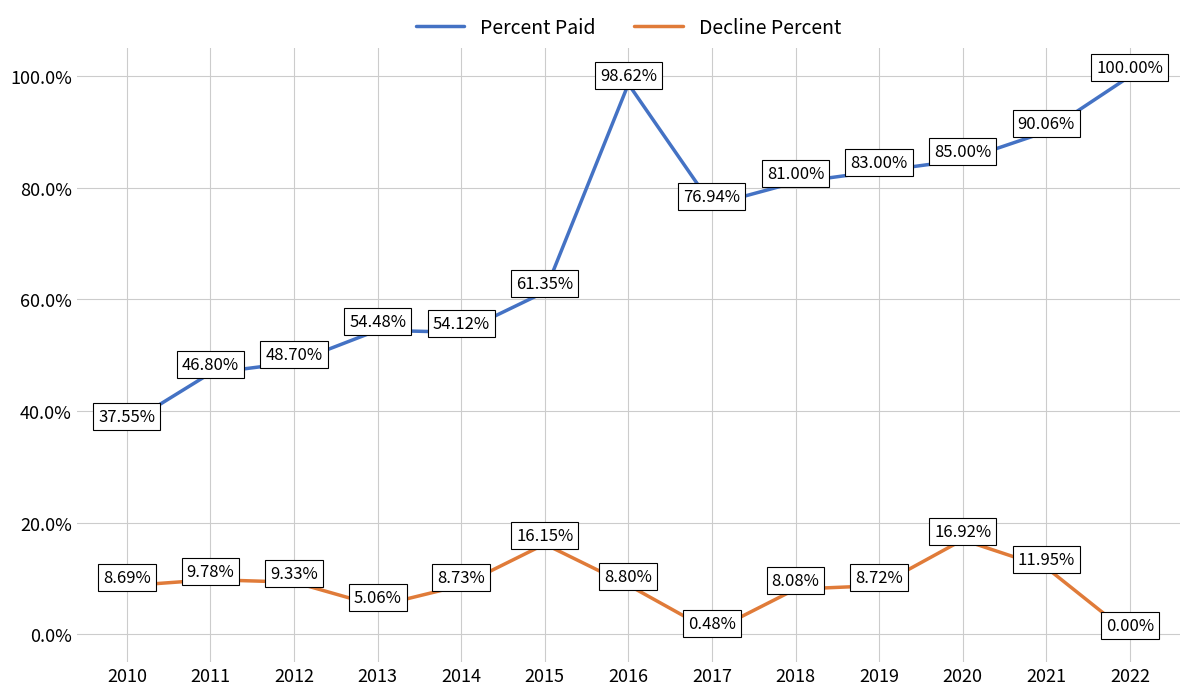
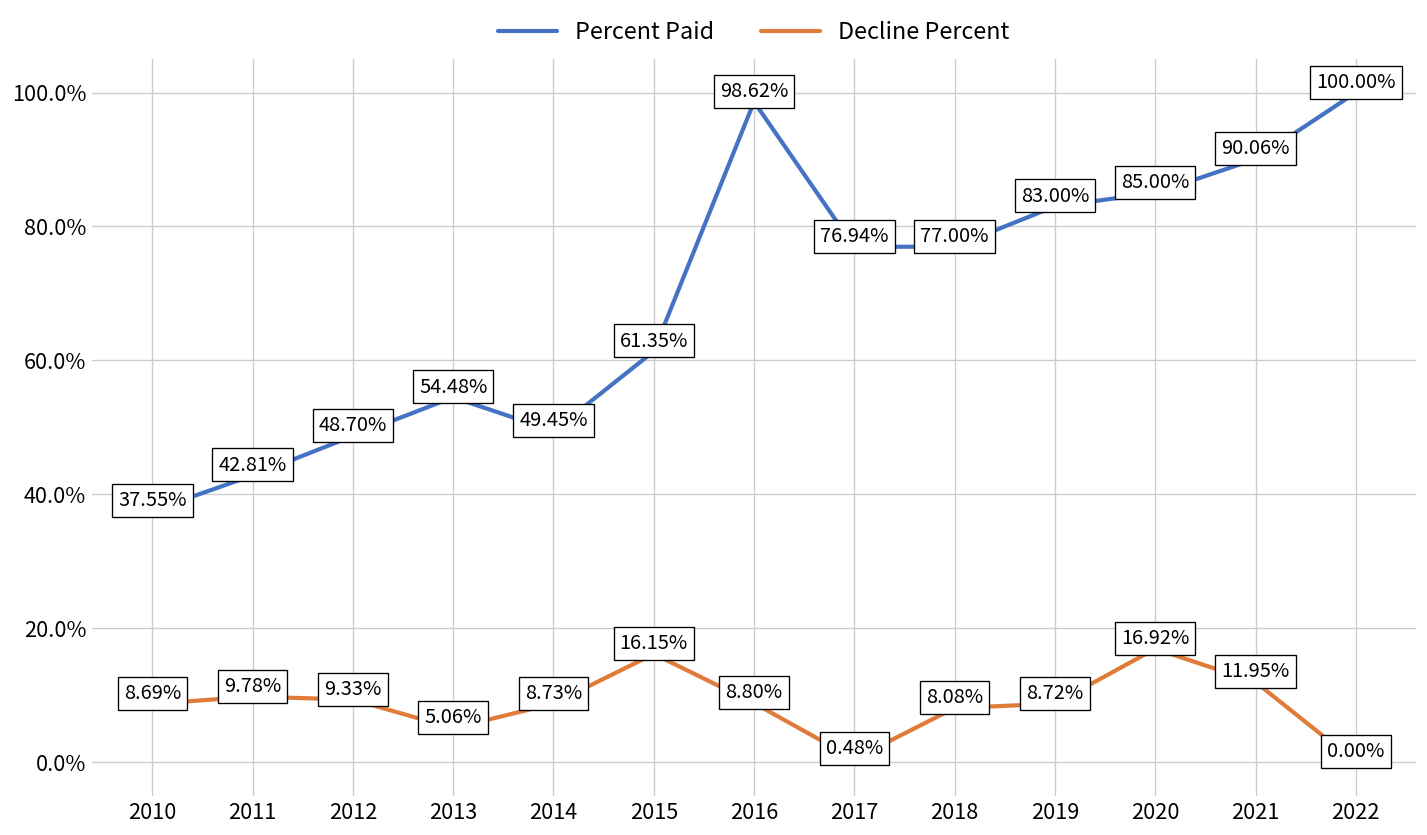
  {
    "Percent Paid": {
-     "2011": "46.80%",
-     "2014": "54.12%",
-     "2018": "81.00%"
+     "2011": "42.81%",
+     "2014": "49.45%",
+     "2018": "77.00%"
    }
  }
